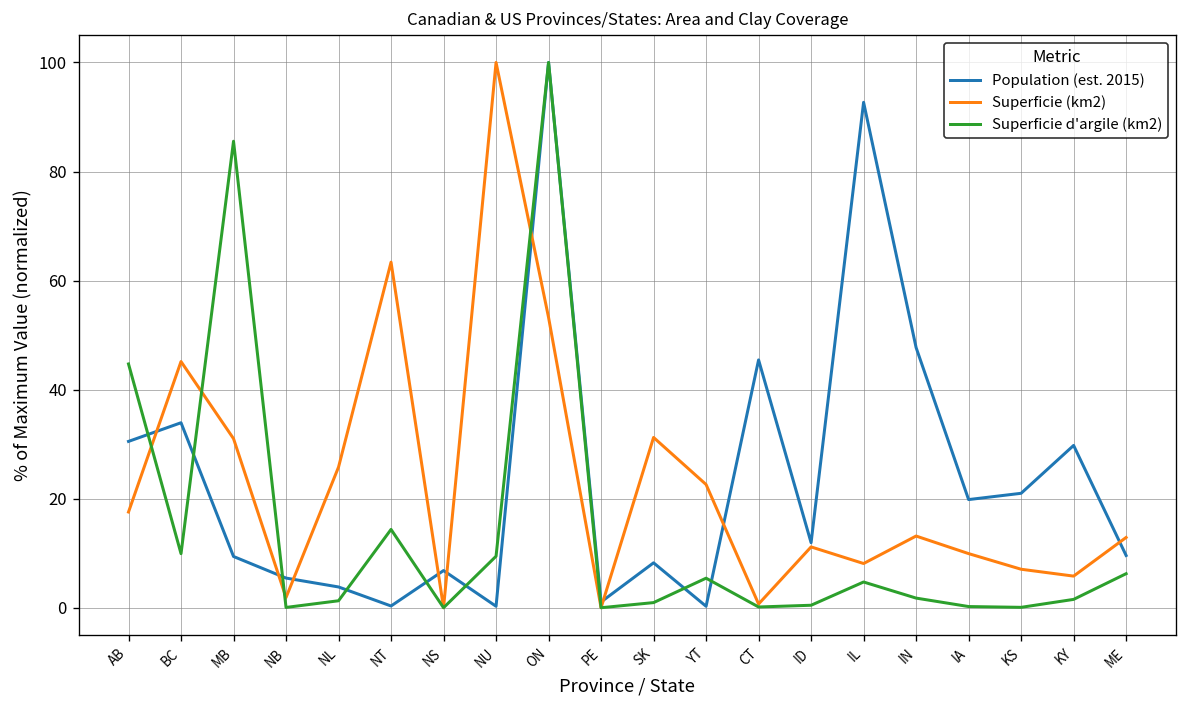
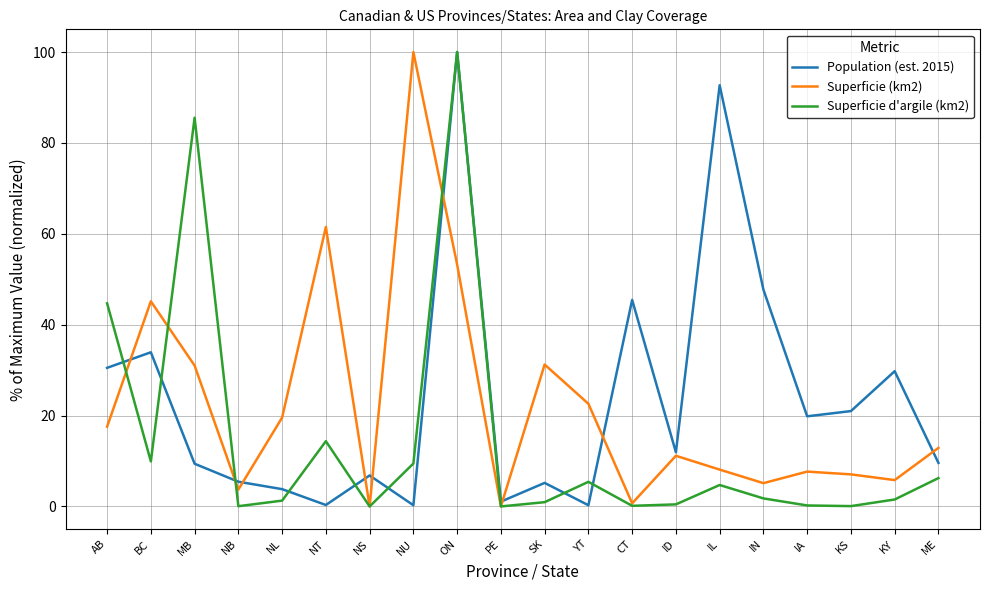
  {
    "Population (est. 2015)": {
      "AB": 31,
      "BC": 34,
      "MB": 9,
      "NB": 5,
      "NL": 4,
      "NT": 0,
      "NS": 7,
      "NU": 0,
      "PE": 1,
-     "SK": 8,
+     "SK": 5,
      "YT": 0,
      "CT": 45,
      "ID": 12,
      "IL": 93,
      "IN": 48,
      "IA": 20,
      "KS": 21,
      "KY": 30,
      "ME": 10
    },
    "Superficie (km2)": {
      "AB": 18,
      "BC": 45,
      "MB": 31,
-     "NB": 2,
-     "NL": 26,
-     "NT": 63,
+     "NB": 4,
+     "NL": 20,
+     "NT": 62,
      "NU": 100,
      "ON": 53,
      "SK": 31,
      "YT": 23,
      "ID": 11,
      "IL": 8,
-     "IN": 13,
-     "IA": 10,
+     "IN": 5,
+     "IA": 8,
      "KS": 7,
      "KY": 6,
      "ME": 13
    },
    "Superficie d'argile (km2)": {
      "AB": 45,
      "BC": 10,
      "MB": 86,
      "NB": 0,
      "NL": 1,
      "NT": 14,
      "NU": 9,
      "SK": 1,
      "YT": 5,
      "ID": 0,
      "IL": 5,
      "IN": 2,
      "IA": 0,
      "KS": 0,
      "KY": 2,
      "ME": 6
    }
  }
